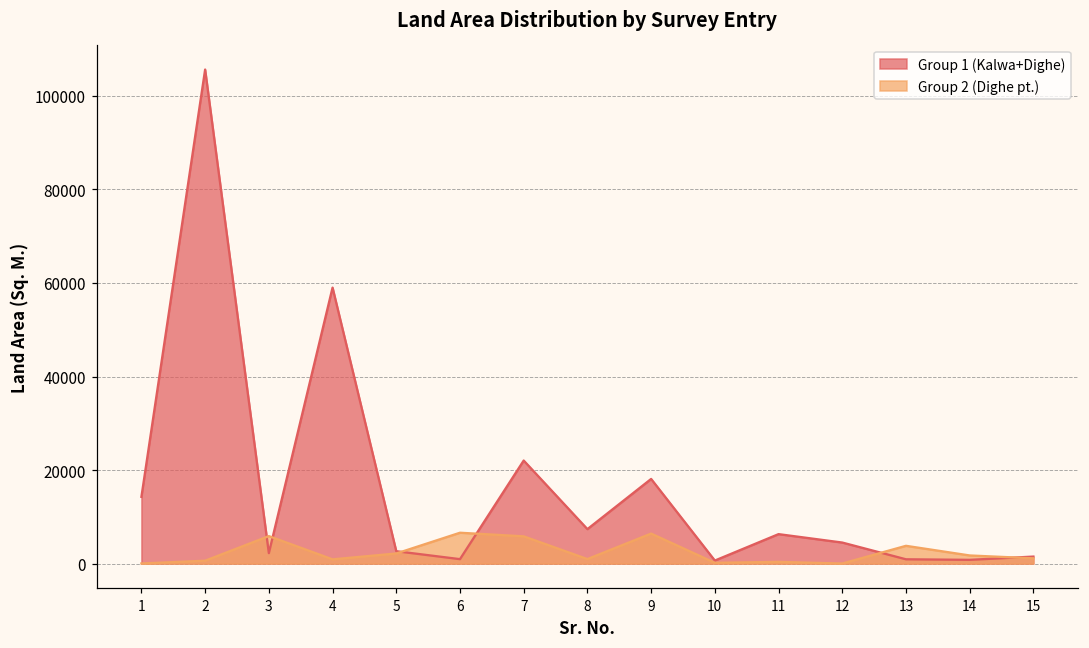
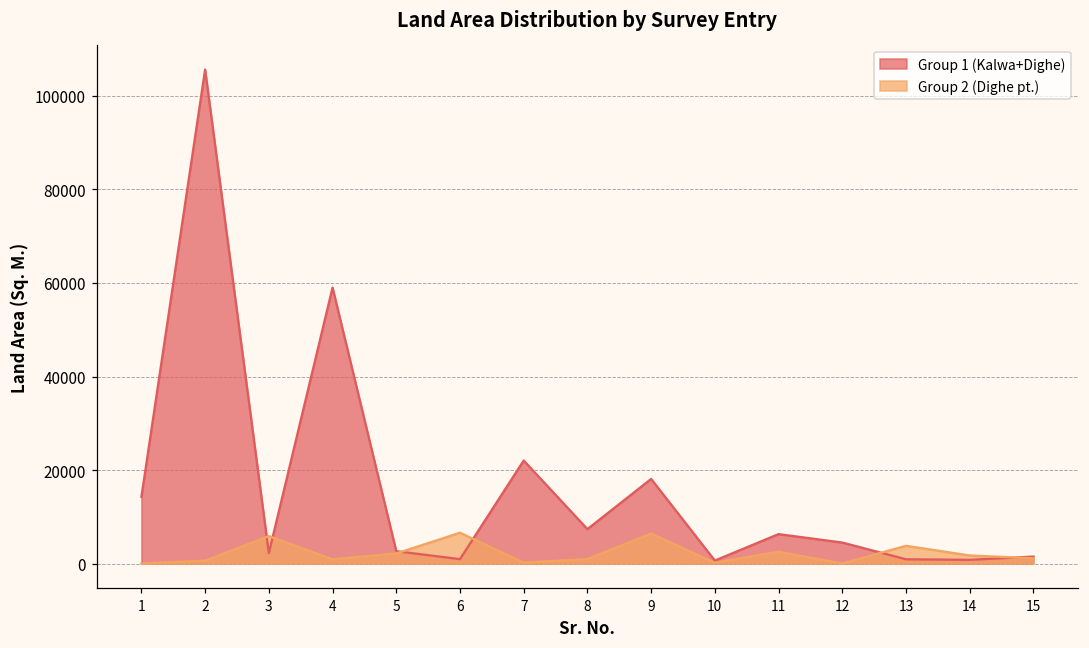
  {
    "Group 1 (Kalwa+Dighe)": {
      "1": 14000,
      "2": 106000,
      "3": 2000,
      "4": 59000,
      "6": 1000,
      "7": 22000,
      "8": 7000,
      "9": 18000,
      "11": 6000,
      "12": 5000,
      "13": 1000,
      "14": 1000
    },
    "Group 2 (Dighe pt.)": {
      "1": 0,
      "2": 1000,
      "3": 6000,
      "4": 1000,
      "6": 7000,
-     "7": 6000,
+     "7": 0,
      "8": 1000,
      "9": 6000,
-     "11": 0,
+     "11": 3000,
      "12": 0,
      "13": 4000,
      "14": 2000
    }
  }
